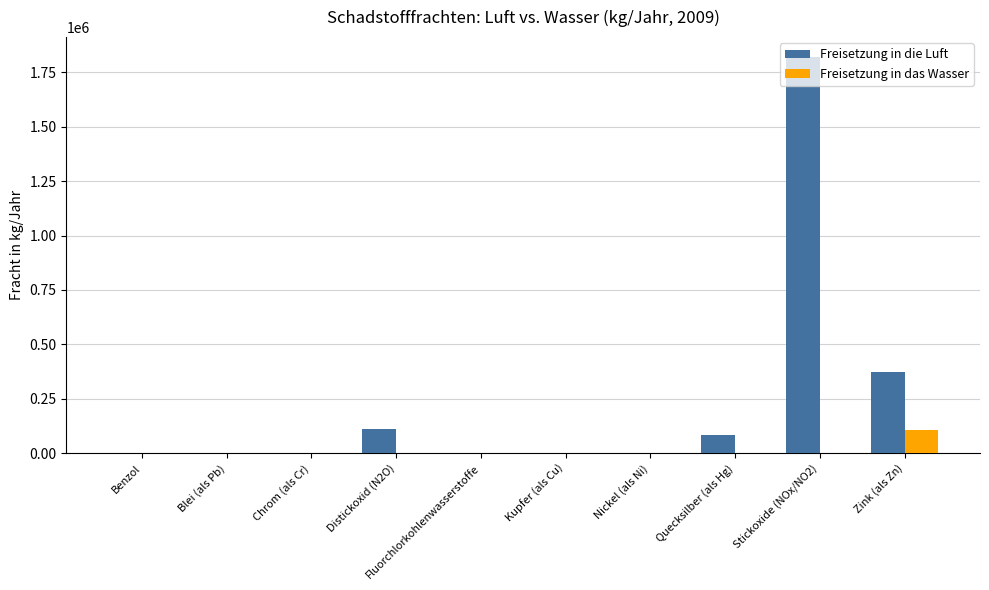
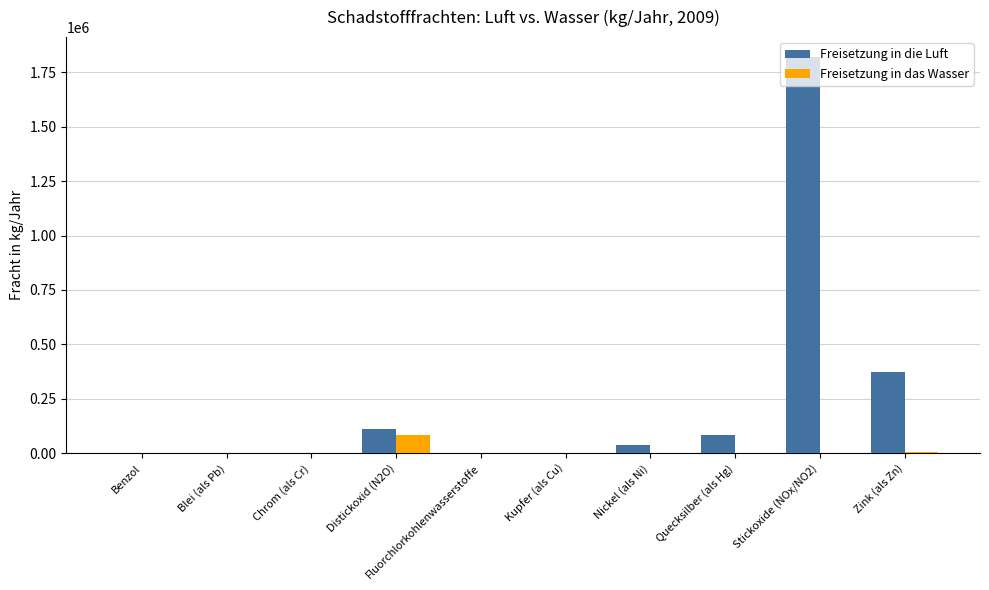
  {
    "Freisetzung in die Luft": {
      "Blei (als Pb)": 0,
      "Chrom (als Cr)": 0,
      "Distickoxid (N2O)": 110000,
      "Kupfer (als Cu)": 0,
-     "Nickel (als Ni)": 0,
+     "Nickel (als Ni)": 40000,
      "Quecksilber (als Hg)": 90000,
      "Zink (als Zn)": 370000
    },
    "Freisetzung in das Wasser": {
      "Benzol": 0,
-     "Distickoxid (N2O)": 0,
+     "Distickoxid (N2O)": 90000,
      "Fluorchlorkohlenwasserstoffe": 0,
      "Stickoxide (NOx/NO2)": 0,
-     "Zink (als Zn)": 110000
+     "Zink (als Zn)": 10000
    }
  }
